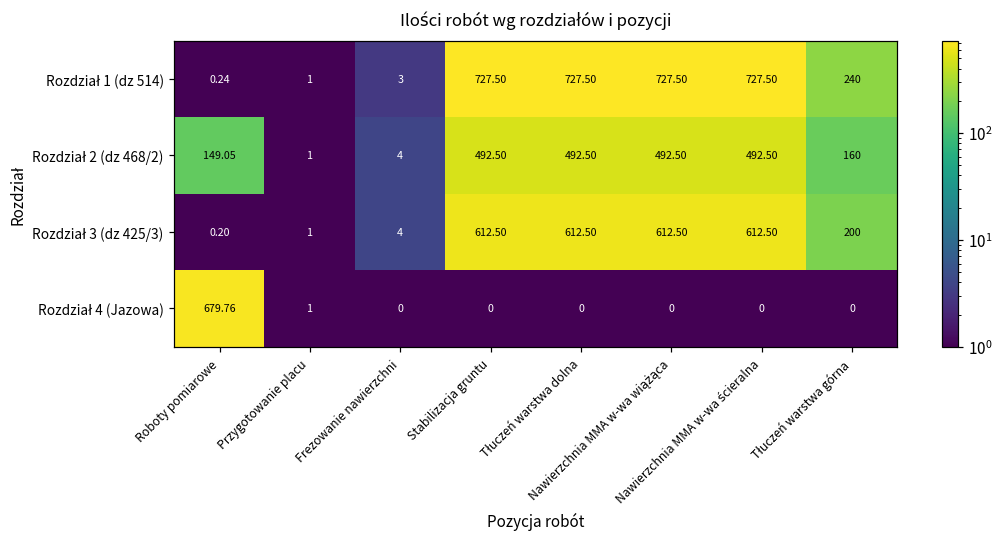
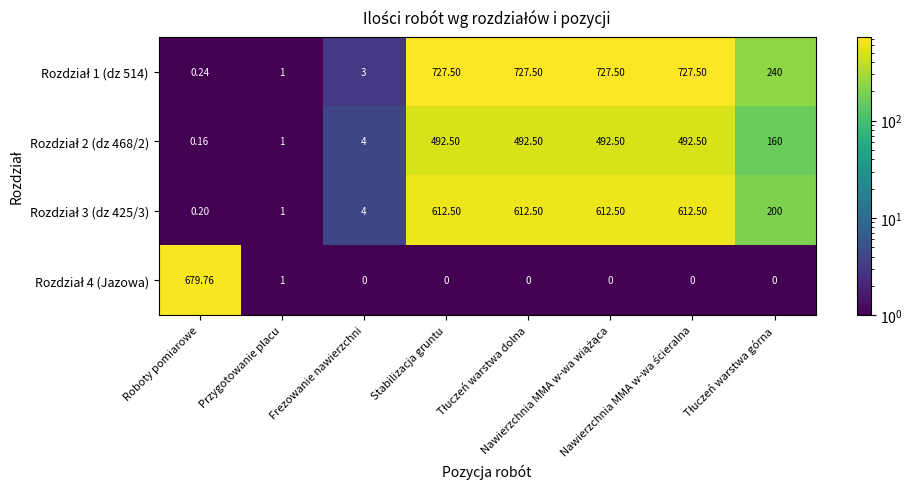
  {
    "Rozdział 1 (dz 514)": {
      "Roboty pomiarowe": 0.24,
      "Przygotowanie placu": 1,
      "Frezowanie nawierzchni": 3,
      "Stabilizacja gruntu": 727.50,
      "Tłuczeń warstwa dolna": 727.50,
      "Nawierzchnia MMA w-wa wiążąca": 727.50,
      "Nawierzchnia MMA w-wa ścieralna": 727.50,
      "Tłuczeń warstwa górna": 240
    },
    "Rozdział 2 (dz 468/2)": {
-     "Roboty pomiarowe": 149.05,
+     "Roboty pomiarowe": 0.16,
      "Przygotowanie placu": 1,
      "Frezowanie nawierzchni": 4,
      "Stabilizacja gruntu": 492.50,
      "Tłuczeń warstwa dolna": 492.50,
      "Nawierzchnia MMA w-wa wiążąca": 492.50,
      "Nawierzchnia MMA w-wa ścieralna": 492.50,
      "Tłuczeń warstwa górna": 160
    },
    "Rozdział 3 (dz 425/3)": {
      "Roboty pomiarowe": 0.20,
      "Przygotowanie placu": 1,
      "Frezowanie nawierzchni": 4,
      "Stabilizacja gruntu": 612.50,
      "Tłuczeń warstwa dolna": 612.50,
      "Nawierzchnia MMA w-wa wiążąca": 612.50,
      "Nawierzchnia MMA w-wa ścieralna": 612.50,
      "Tłuczeń warstwa górna": 200
    },
    "Rozdział 4 (Jazowa)": {
      "Roboty pomiarowe": 679.76,
      "Przygotowanie placu": 1,
      "Frezowanie nawierzchni": 0,
      "Stabilizacja gruntu": 0,
      "Tłuczeń warstwa dolna": 0,
      "Nawierzchnia MMA w-wa wiążąca": 0,
      "Nawierzchnia MMA w-wa ścieralna": 0,
      "Tłuczeń warstwa górna": 0
    }
  }
